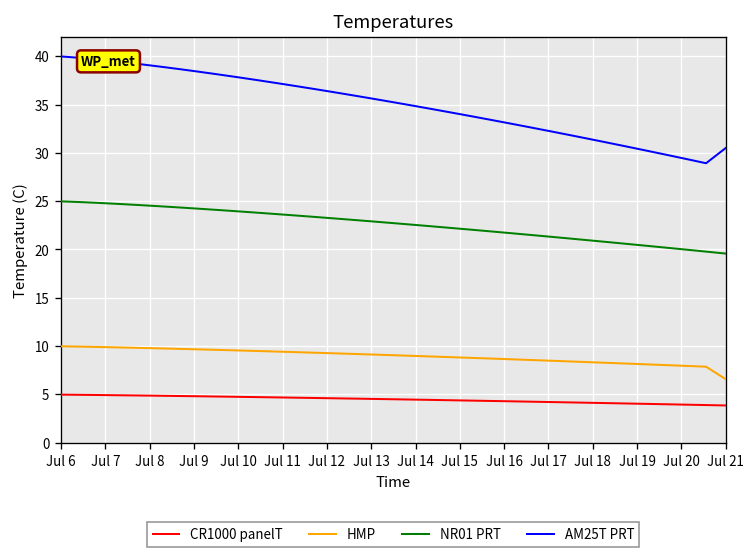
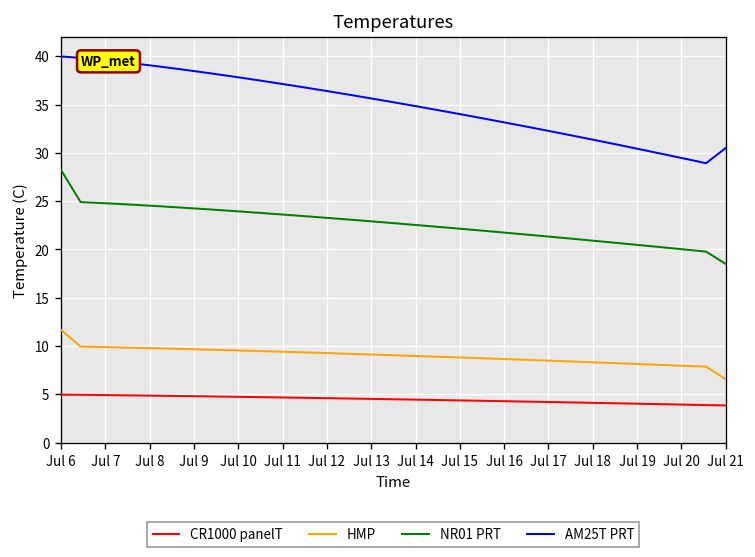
  {
    "CR1000 panelT": {
      "Jul 6": 5,
      "Jul 21": 4
    },
    "HMP": {
-     "Jul 6": 10,
+     "Jul 6": 12,
      "Jul 21": 7
    },
    "NR01 PRT": {
-     "Jul 6": 25,
-     "Jul 21": 20
+     "Jul 6": 28,
+     "Jul 21": 19
    },
    "AM25T PRT": {
      "Jul 6": 40,
      "Jul 21": 30
    }
  }
